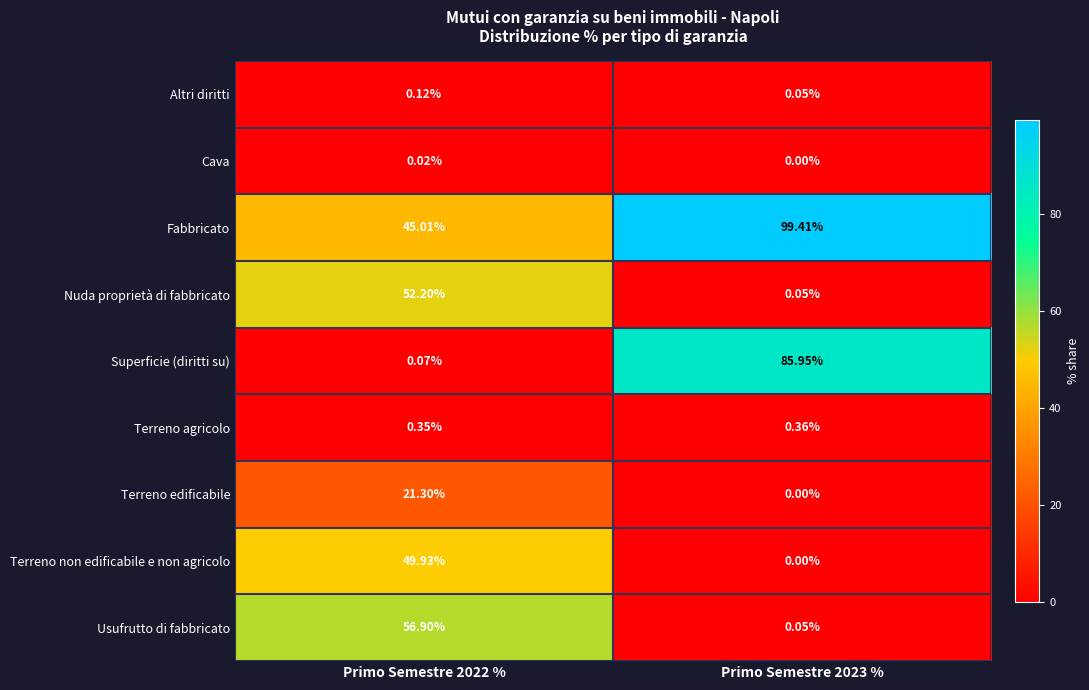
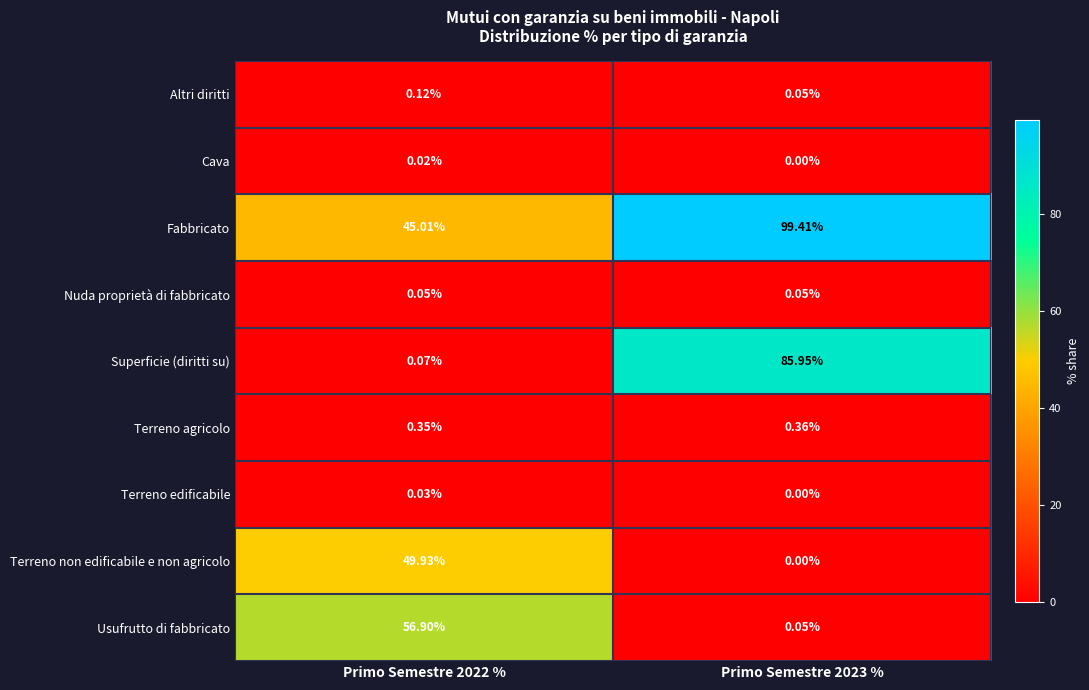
  {
    "Altri diritti": {
      "Primo Semestre 2022 %": "0.12%",
      "Primo Semestre 2023 %": "0.05%"
    },
    "Cava": {
      "Primo Semestre 2022 %": "0.02%",
      "Primo Semestre 2023 %": "0.00%"
    },
    "Fabbricato": {
      "Primo Semestre 2022 %": "45.01%",
      "Primo Semestre 2023 %": "99.41%"
    },
    "Nuda proprietà di fabbricato": {
-     "Primo Semestre 2022 %": "52.20%",
+     "Primo Semestre 2022 %": "0.05%",
      "Primo Semestre 2023 %": "0.05%"
    },
    "Superficie (diritti su)": {
      "Primo Semestre 2022 %": "0.07%",
      "Primo Semestre 2023 %": "85.95%"
    },
    "Terreno agricolo": {
      "Primo Semestre 2022 %": "0.35%",
      "Primo Semestre 2023 %": "0.36%"
    },
    "Terreno edificabile": {
-     "Primo Semestre 2022 %": "21.30%",
+     "Primo Semestre 2022 %": "0.03%",
      "Primo Semestre 2023 %": "0.00%"
    },
    "Terreno non edificabile e non agricolo": {
      "Primo Semestre 2022 %": "49.93%",
      "Primo Semestre 2023 %": "0.00%"
    },
    "Usufrutto di fabbricato": {
      "Primo Semestre 2022 %": "56.90%",
      "Primo Semestre 2023 %": "0.05%"
    }
  }
